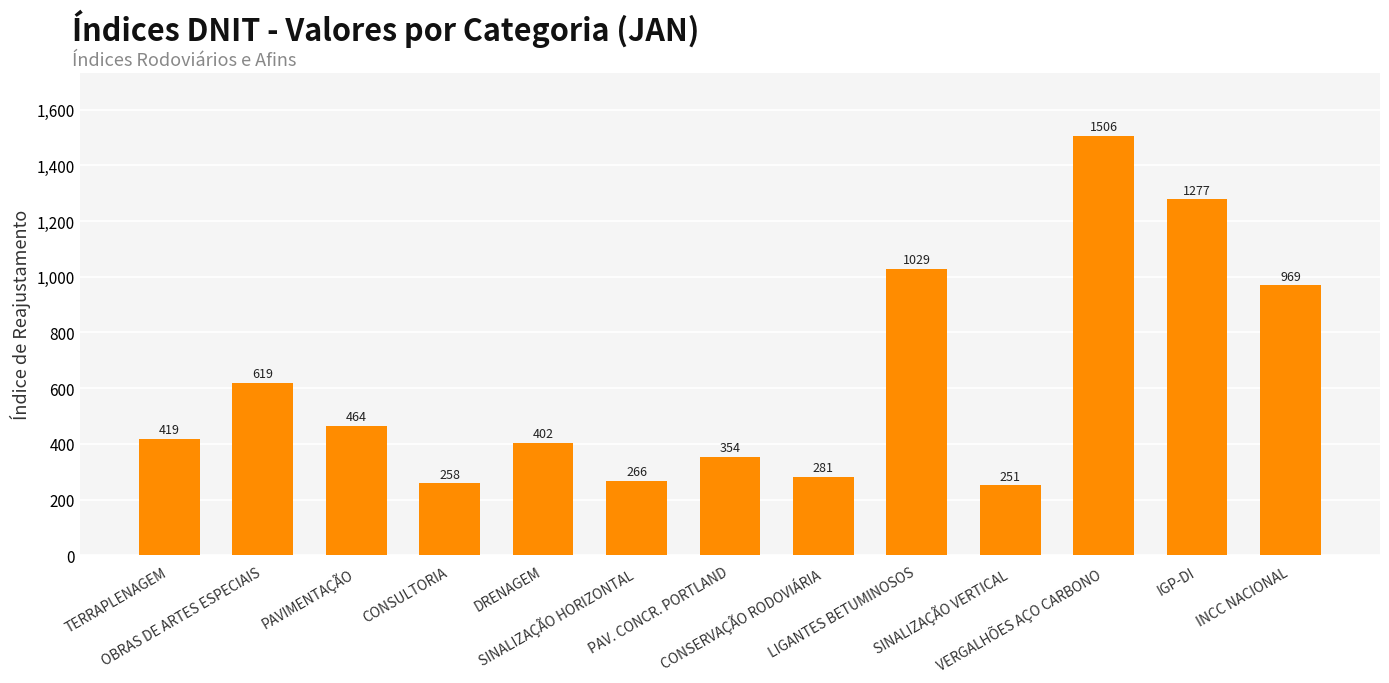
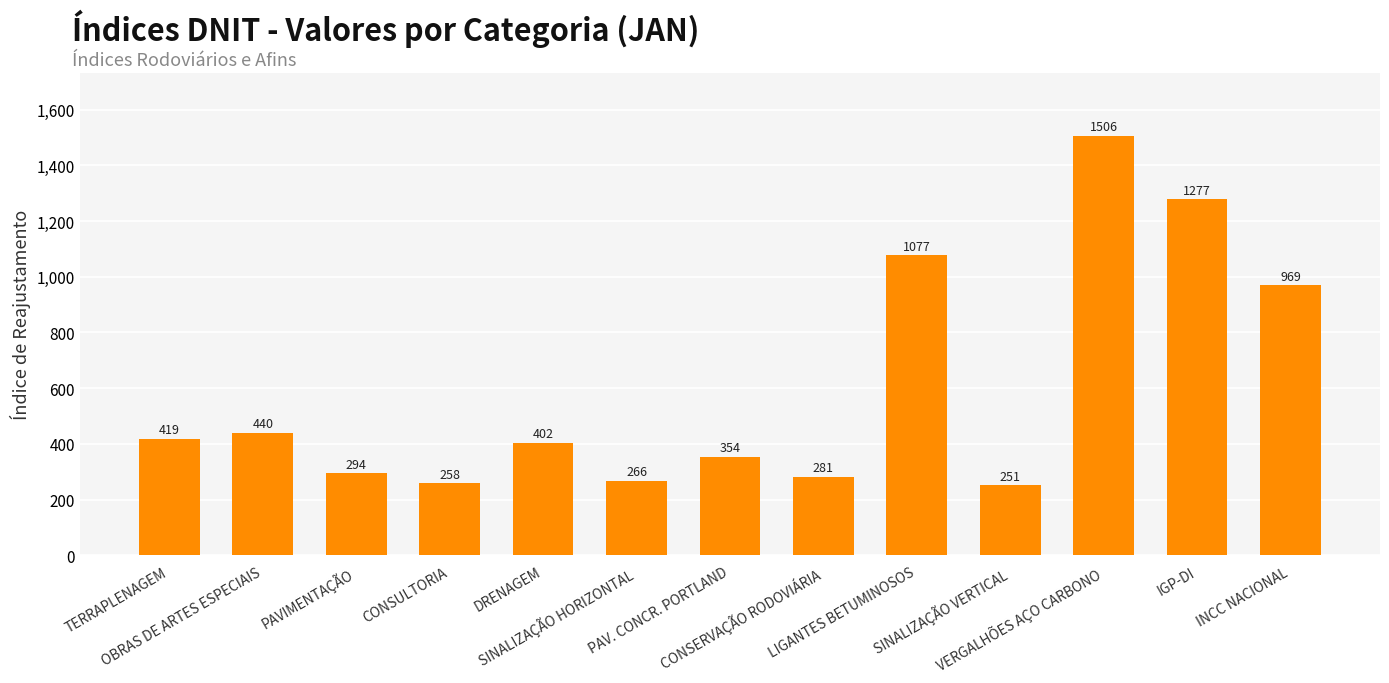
  {
    "TERRAPLENAGEM": 419,
-   "OBRAS DE ARTES ESPECIAIS": 619,
-   "PAVIMENTAÇÃO": 464,
+   "OBRAS DE ARTES ESPECIAIS": 440,
+   "PAVIMENTAÇÃO": 294,
    "CONSULTORIA": 258,
    "DRENAGEM": 402,
    "SINALIZAÇÃO HORIZONTAL": 266,
    "PAV. CONCR. PORTLAND": 354,
    "CONSERVAÇÃO RODOVIÁRIA": 281,
-   "LIGANTES BETUMINOSOS": 1029,
+   "LIGANTES BETUMINOSOS": 1077,
    "SINALIZAÇÃO VERTICAL": 251,
    "VERGALHÕES AÇO CARBONO": 1506,
    "IGP-DI": 1277,
    "INCC NACIONAL": 969
  }
